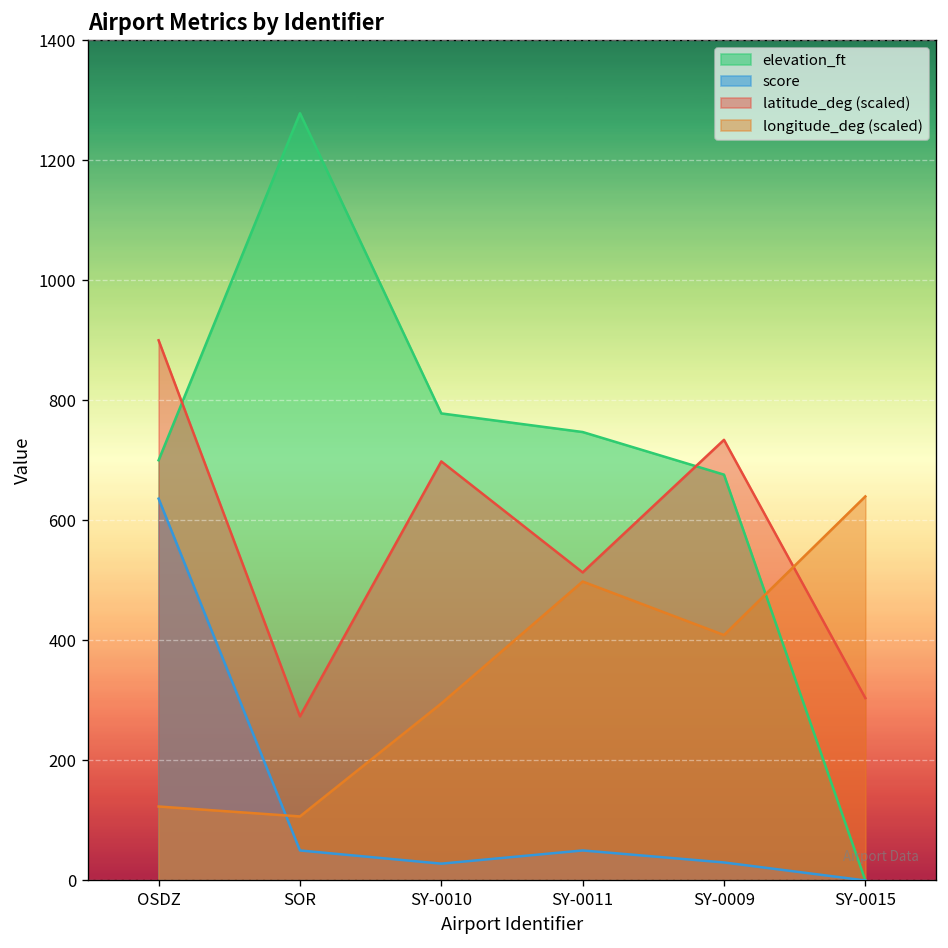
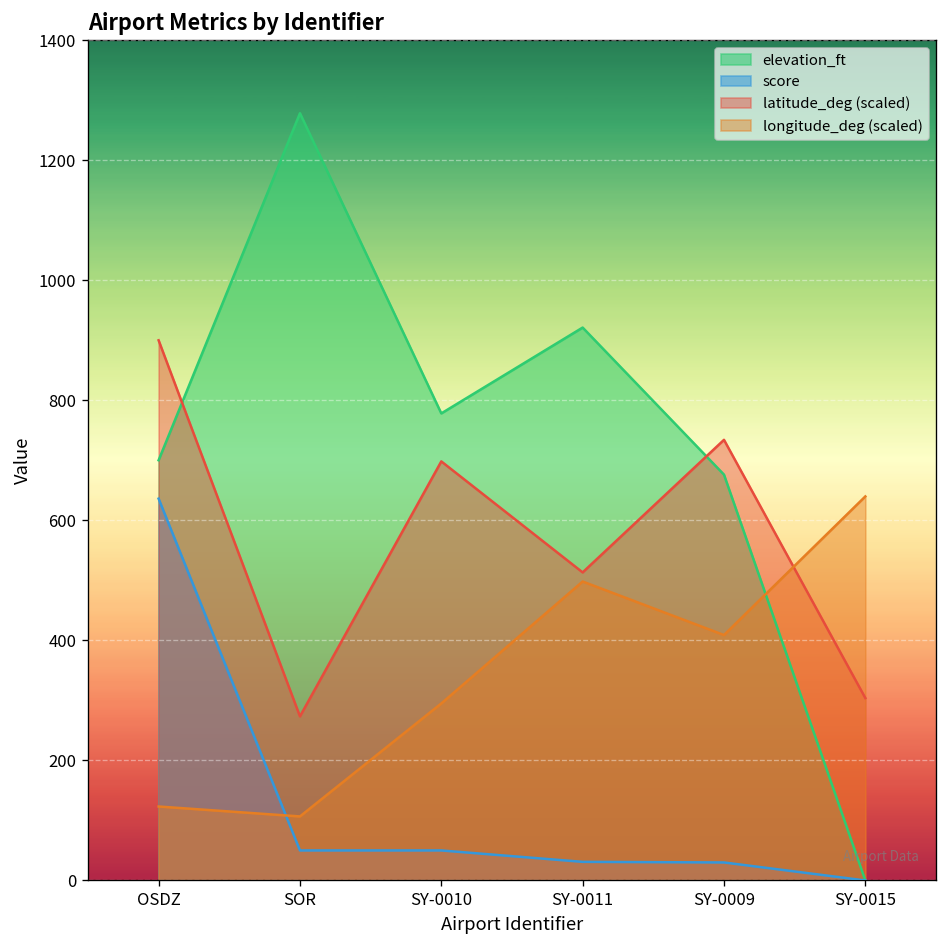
  {
    "elevation_ft": {
      "OSDZ": 700,
      "SOR": 1280,
      "SY-0010": 780,
-     "SY-0011": 750,
+     "SY-0011": 920,
      "SY-0009": 680
    },
    "score": {
      "OSDZ": 640,
      "SOR": 50,
-     "SY-0010": 30,
-     "SY-0011": 50,
+     "SY-0010": 50,
+     "SY-0011": 30,
      "SY-0009": 30
    }
  }
